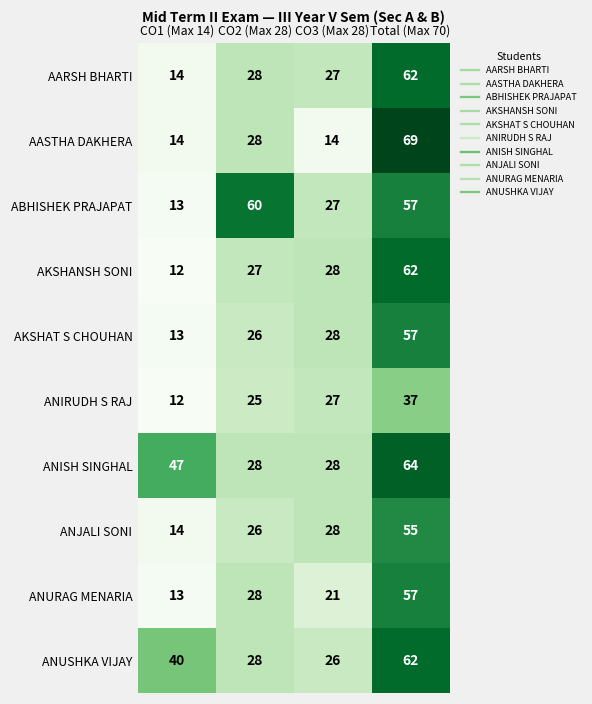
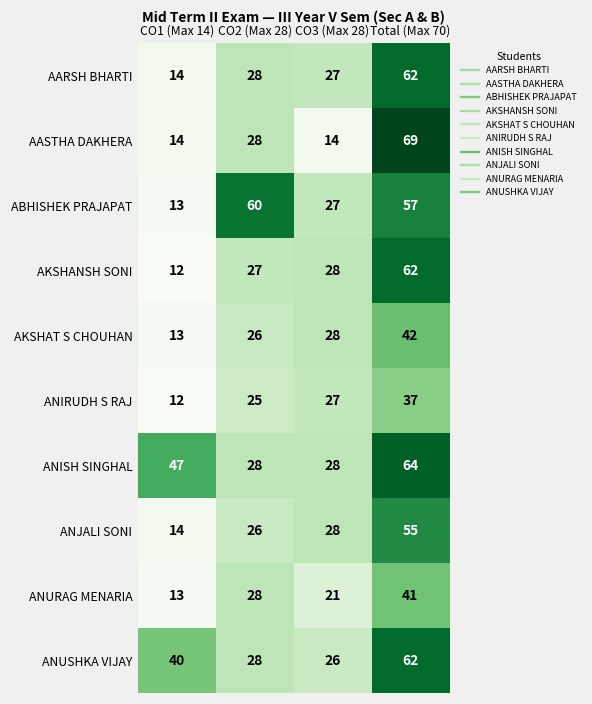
  {
    "AARSH BHARTI": {
      "CO1 (Max 14)": 14,
      "CO2 (Max 28)": 28,
      "CO3 (Max 28)": 27,
      "Total (Max 70)": 62
    },
    "AASTHA DAKHERA": {
      "CO1 (Max 14)": 14,
      "CO2 (Max 28)": 28,
      "CO3 (Max 28)": 14,
      "Total (Max 70)": 69
    },
    "ABHISHEK PRAJAPAT": {
      "CO1 (Max 14)": 13,
      "CO2 (Max 28)": 60,
      "CO3 (Max 28)": 27,
      "Total (Max 70)": 57
    },
    "AKSHANSH SONI": {
      "CO1 (Max 14)": 12,
      "CO2 (Max 28)": 27,
      "CO3 (Max 28)": 28,
      "Total (Max 70)": 62
    },
    "AKSHAT S CHOUHAN": {
      "CO1 (Max 14)": 13,
      "CO2 (Max 28)": 26,
      "CO3 (Max 28)": 28,
-     "Total (Max 70)": 57
+     "Total (Max 70)": 42
    },
    "ANIRUDH S RAJ": {
      "CO1 (Max 14)": 12,
      "CO2 (Max 28)": 25,
      "CO3 (Max 28)": 27,
      "Total (Max 70)": 37
    },
    "ANISH SINGHAL": {
      "CO1 (Max 14)": 47,
      "CO2 (Max 28)": 28,
      "CO3 (Max 28)": 28,
      "Total (Max 70)": 64
    },
    "ANJALI SONI": {
      "CO1 (Max 14)": 14,
      "CO2 (Max 28)": 26,
      "CO3 (Max 28)": 28,
      "Total (Max 70)": 55
    },
    "ANURAG MENARIA": {
      "CO1 (Max 14)": 13,
      "CO2 (Max 28)": 28,
      "CO3 (Max 28)": 21,
-     "Total (Max 70)": 57
+     "Total (Max 70)": 41
    },
    "ANUSHKA VIJAY": {
      "CO1 (Max 14)": 40,
      "CO2 (Max 28)": 28,
      "CO3 (Max 28)": 26,
      "Total (Max 70)": 62
    }
  }
